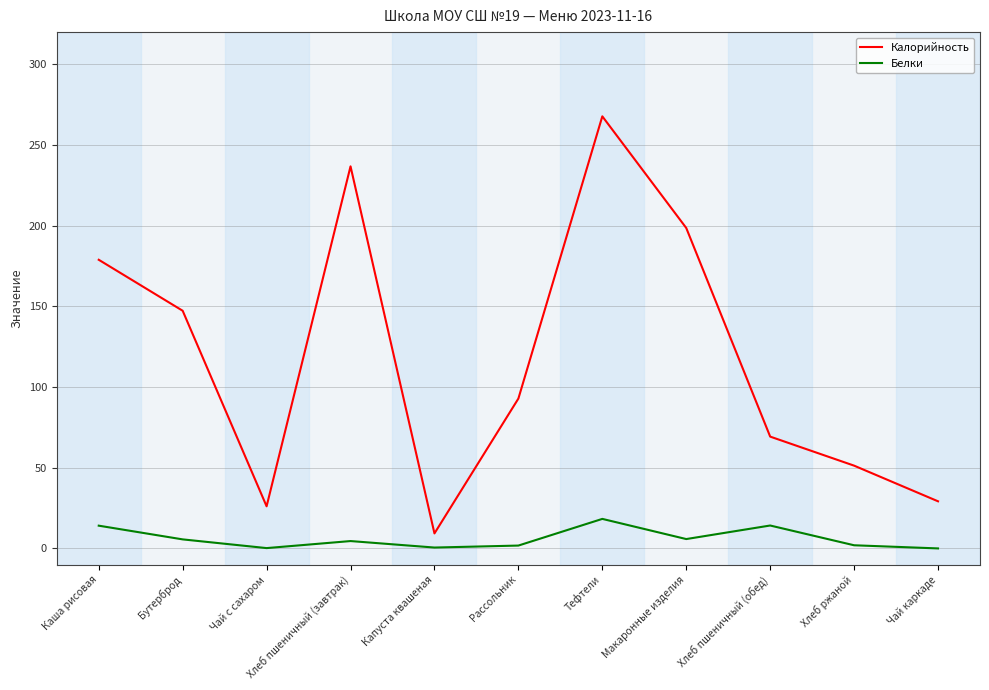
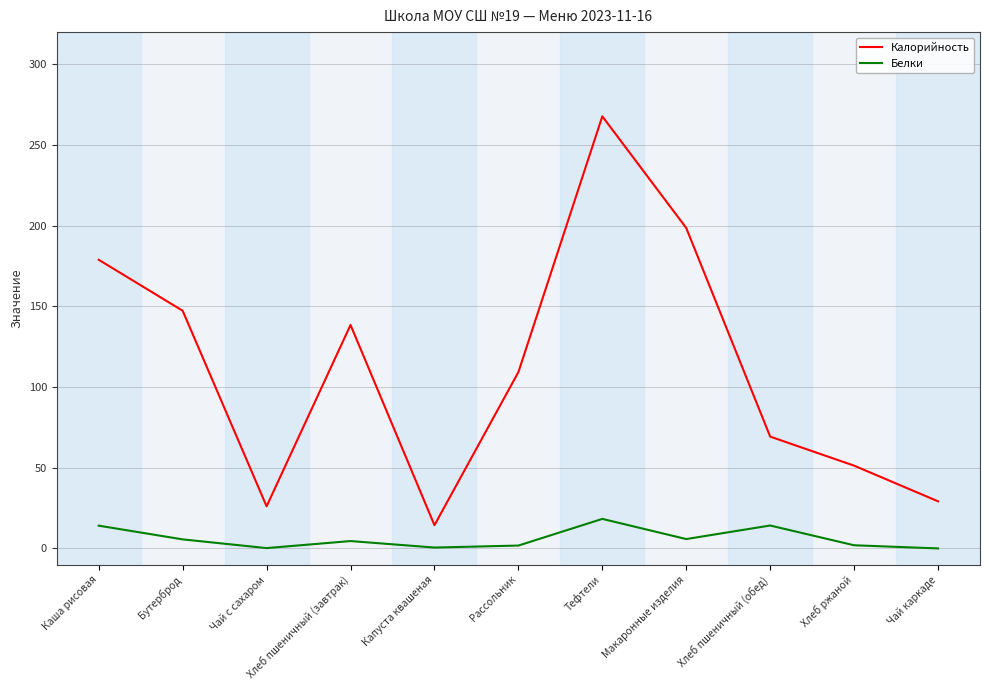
  {
    "Калорийность": {
      "Каша рисовая": 179,
      "Бутерброд": 147,
      "Чай с сахаром": 26,
-     "Хлеб пшеничный (завтрак)": 237,
-     "Капуста квашеная": 9,
-     "Рассольник": 93,
+     "Хлеб пшеничный (завтрак)": 139,
+     "Капуста квашеная": 14,
+     "Рассольник": 109,
      "Тефтели": 268,
      "Макаронные изделия": 199,
      "Хлеб пшеничный (обед)": 69,
      "Хлеб ржаной": 51,
      "Чай каркаде": 29
    },
    "Белки": {
      "Каша рисовая": 14,
      "Бутерброд": 6,
      "Чай с сахаром": 0,
      "Хлеб пшеничный (завтрак)": 5,
      "Капуста квашеная": 1,
      "Рассольник": 2,
      "Тефтели": 18,
      "Макаронные изделия": 6,
      "Хлеб пшеничный (обед)": 14,
      "Хлеб ржаной": 2,
      "Чай каркаде": 0
    }
  }
